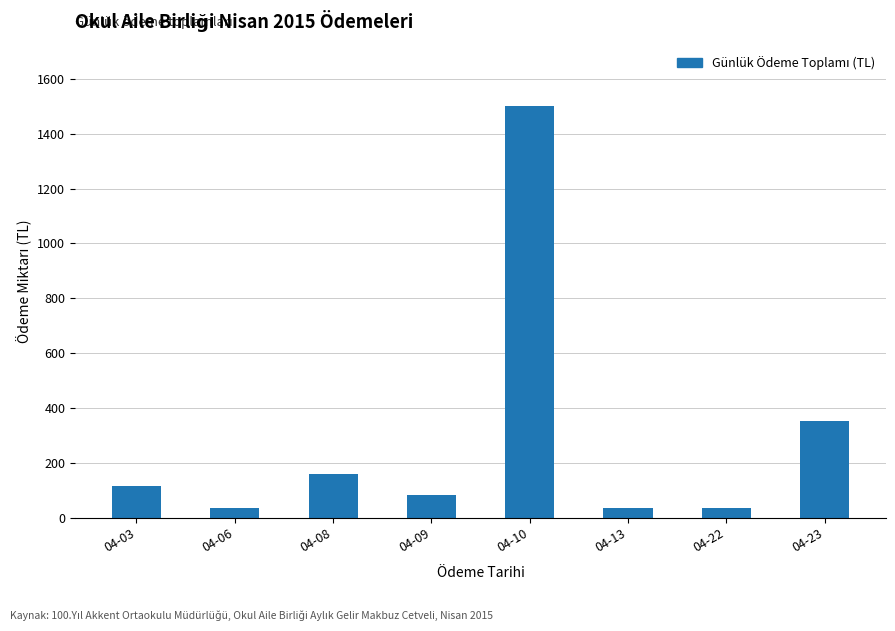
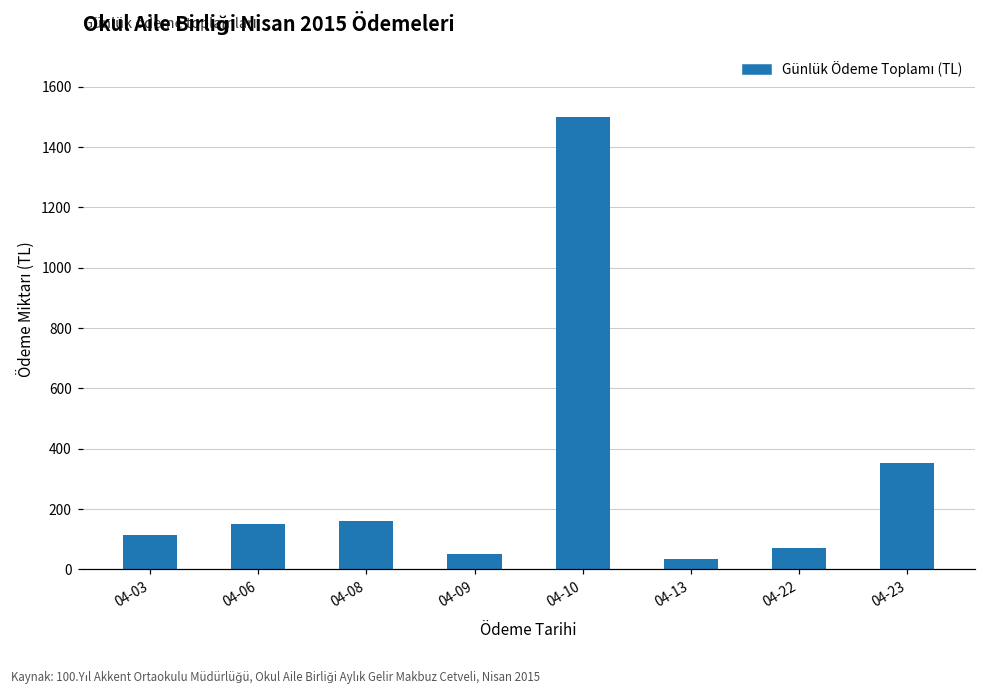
  {
    "04-03": 120,
-   "04-06": 40,
+   "04-06": 150,
    "04-08": 160,
-   "04-09": 80,
+   "04-09": 50,
    "04-10": 1500,
    "04-13": 40,
-   "04-22": 40,
+   "04-22": 70,
    "04-23": 350
  }
